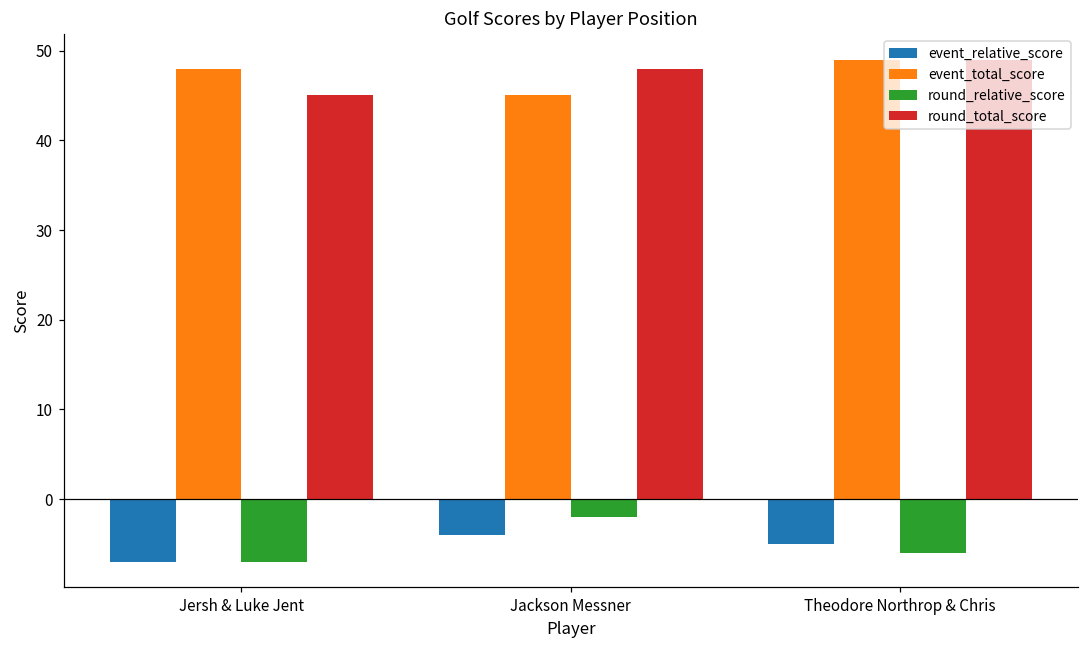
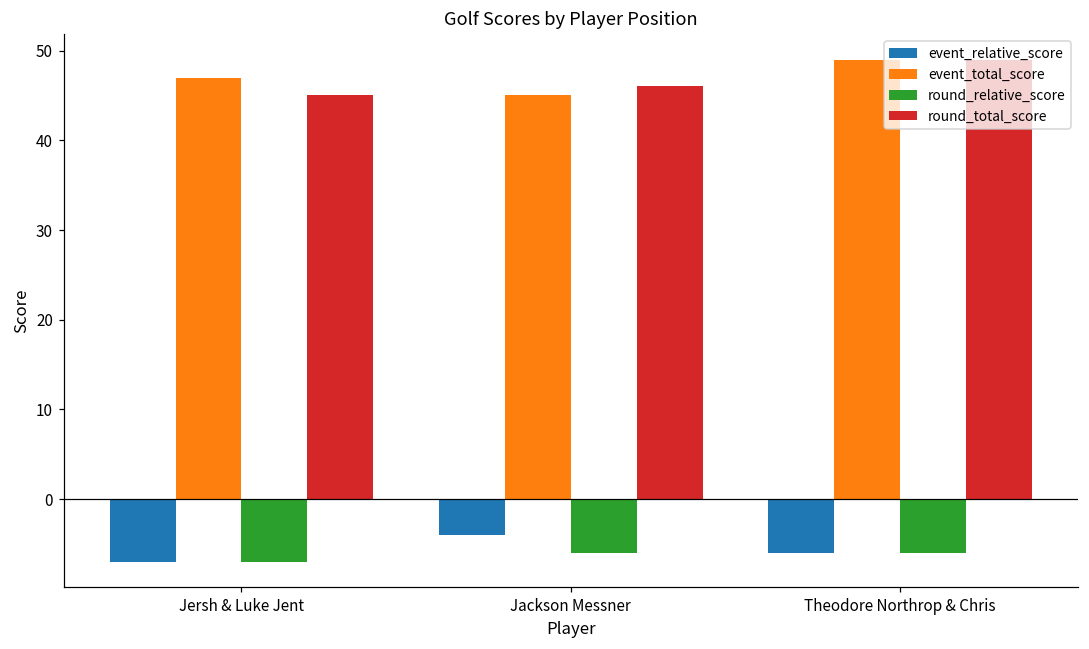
  {
    "event_relative_score": {
      "Jersh & Luke Jent": -7,
      "Jackson Messner": -4,
-     "Theodore Northrop & Chris": -5
+     "Theodore Northrop & Chris": -6
    },
    "event_total_score": {
-     "Jersh & Luke Jent": 48,
+     "Jersh & Luke Jent": 47,
      "Jackson Messner": 45,
      "Theodore Northrop & Chris": 49
    },
    "round_relative_score": {
      "Jersh & Luke Jent": -7,
-     "Jackson Messner": -2,
+     "Jackson Messner": -6,
      "Theodore Northrop & Chris": -6
    },
    "round_total_score": {
      "Jersh & Luke Jent": 45,
-     "Jackson Messner": 48
+     "Jackson Messner": 46
    }
  }
